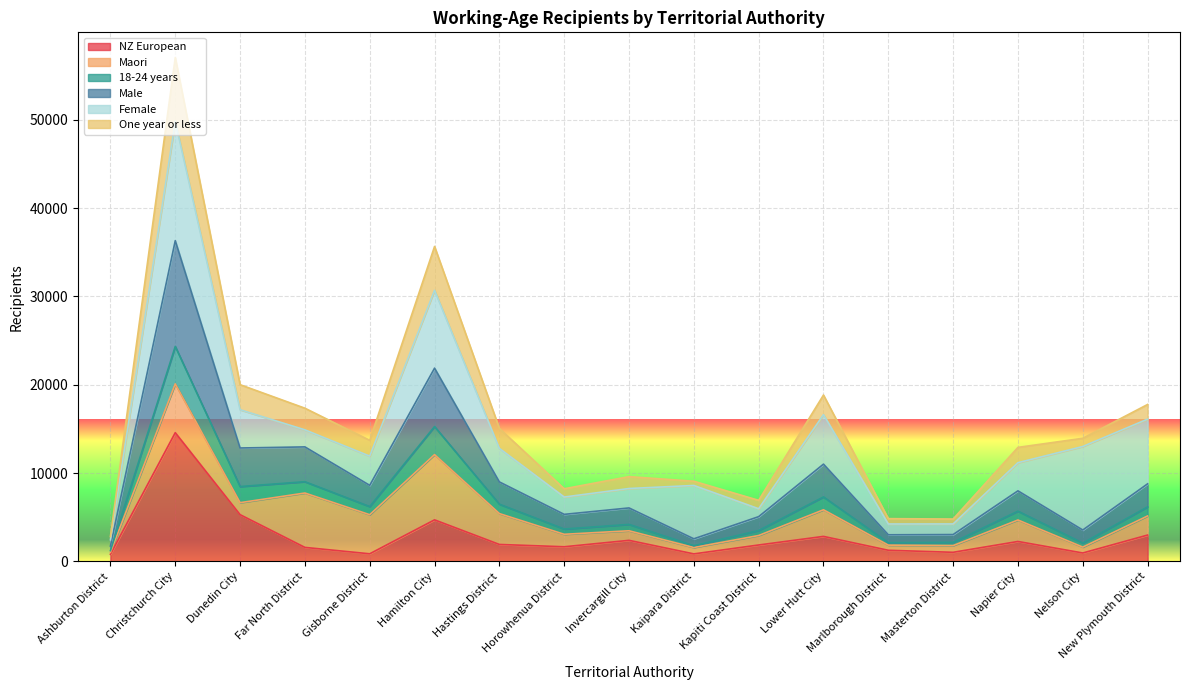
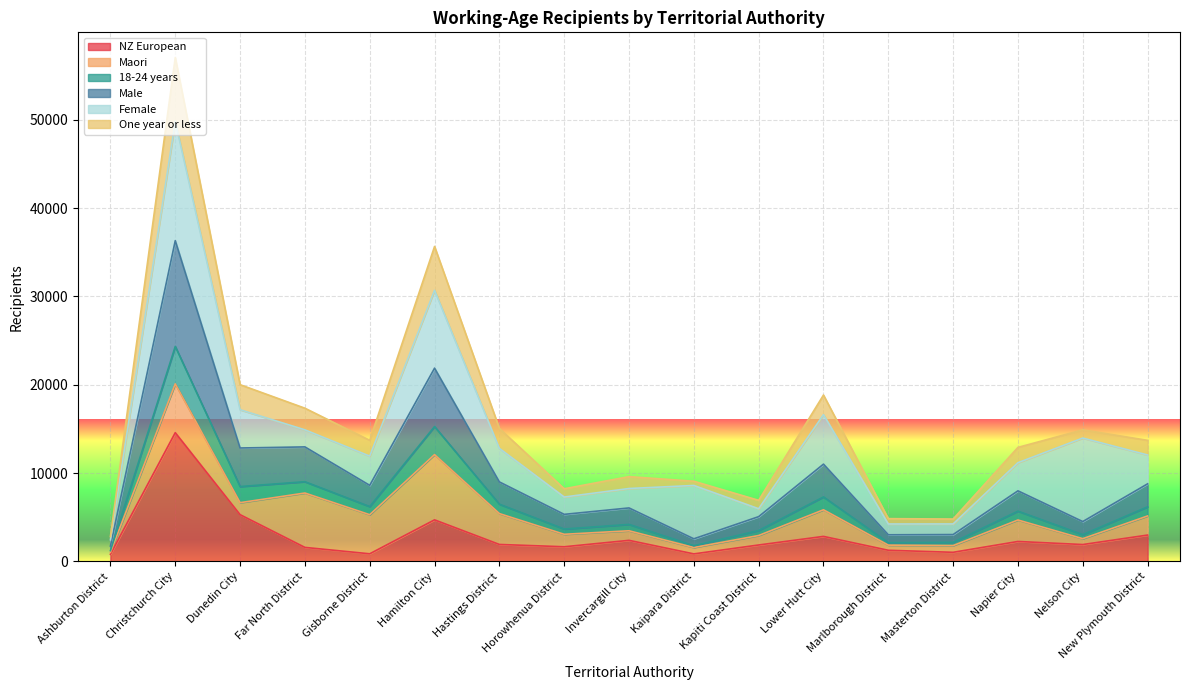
  {
    "NZ European": {
      "Christchurch City": 15000,
      "Dunedin City": 5000,
      "Far North District": 2000,
      "Gisborne District": 1000,
      "Hamilton City": 5000,
      "Hastings District": 2000,
      "Horowhenua District": 2000,
      "Invercargill City": 2000,
      "Kaipara District": 1000,
      "Kapiti Coast District": 2000,
      "Lower Hutt City": 3000,
      "Marlborough District": 1000,
      "Masterton District": 1000,
      "Napier City": 2000,
-     "Nelson City": 1000,
+     "Nelson City": 2000,
      "New Plymouth District": 3000
    },
    "Female": {
      "Ashburton District": 1000,
      "Dunedin City": 4000,
      "Far North District": 2000,
      "Gisborne District": 3000,
      "Hamilton City": 9000,
      "Hastings District": 4000,
      "Horowhenua District": 2000,
      "Invercargill City": 2000,
      "Kaipara District": 6000,
      "Kapiti Coast District": 1000,
      "Lower Hutt City": 6000,
      "Marlborough District": 1000,
      "Masterton District": 1000,
      "Napier City": 3000,
      "Nelson City": 9000,
-     "New Plymouth District": 7000
+     "New Plymouth District": 3000
    }
  }
